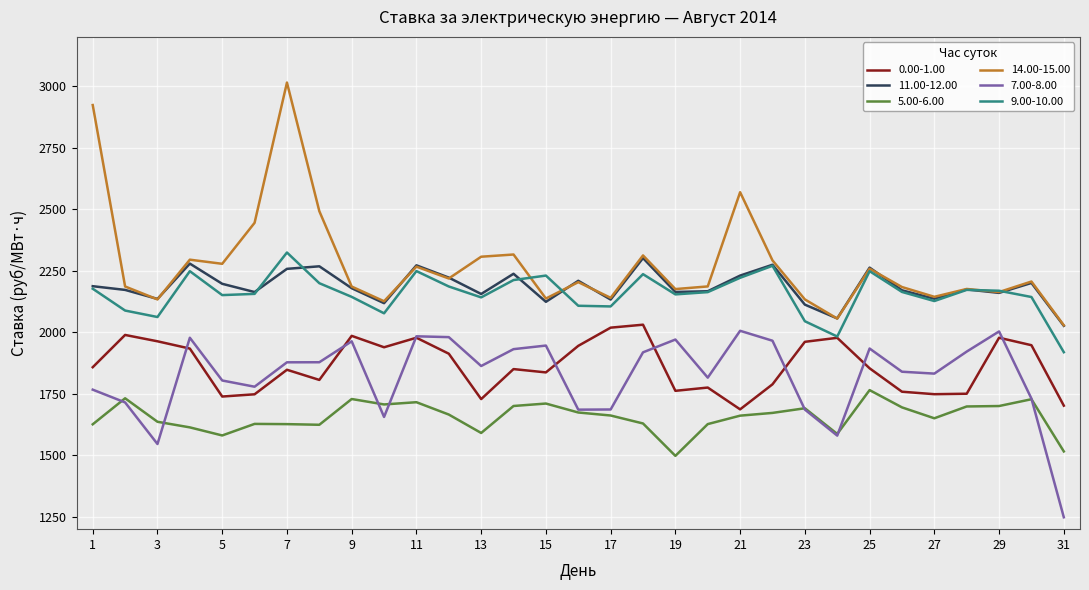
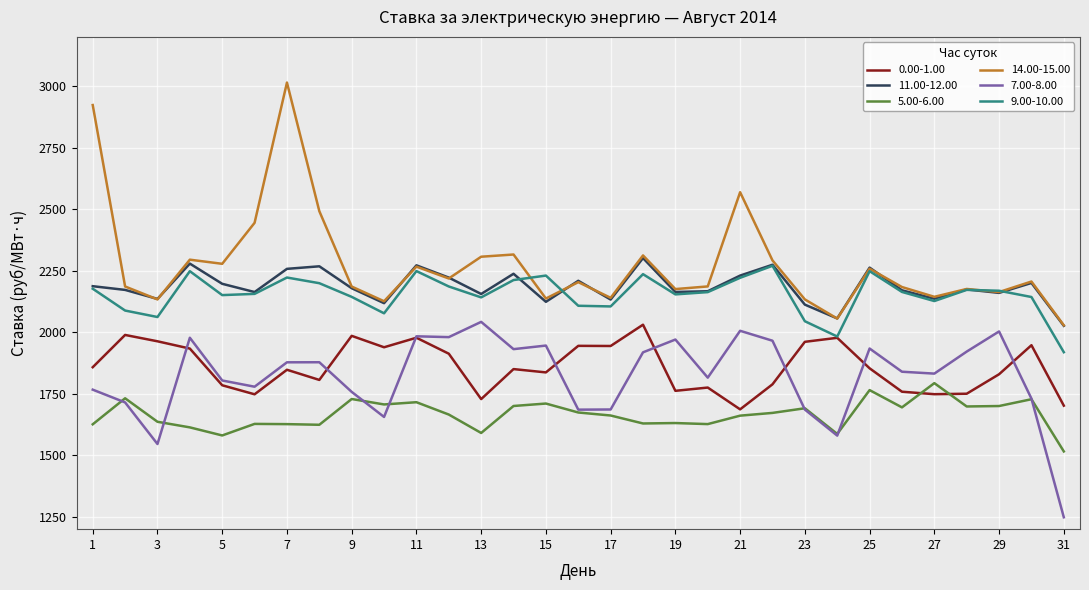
  {
    "0.00-1.00": {
      "1": 1860,
      "3": 1960,
-     "5": 1740,
+     "5": 1780,
      "7": 1850,
      "9": 1990,
      "13": 1730,
      "15": 1840,
-     "17": 2020,
+     "17": 1940,
      "19": 1760,
      "21": 1690,
      "23": 1960,
      "25": 1850,
      "27": 1750,
-     "29": 1980,
+     "29": 1830,
      "31": 1700
    },
    "11.00-12.00": {
      "5": 2200,
      "7": 2260,
      "13": 2160,
      "15": 2120,
      "23": 2110
    },
    "5.00-6.00": {
      "1": 1630,
      "3": 1640,
      "5": 1580,
      "7": 1630,
      "9": 1730,
      "11": 1720,
      "13": 1590,
      "15": 1710,
      "17": 1660,
-     "19": 1500,
+     "19": 1630,
      "21": 1660,
      "25": 1760,
-     "27": 1650,
+     "27": 1790,
      "29": 1700,
      "31": 1520
    },
    "14.00-15.00": {
      "1": 2920,
      "5": 2280,
      "7": 3010,
      "13": 2310,
      "15": 2140,
      "19": 2180,
      "21": 2570,
      "23": 2130
    },
    "7.00-8.00": {
      "1": 1770,
      "3": 1550,
      "5": 1800,
      "7": 1880,
-     "9": 1960,
-     "13": 1860,
+     "9": 1760,
+     "13": 2040,
      "15": 1950,
      "17": 1690,
      "19": 1970,
      "21": 2010,
      "25": 1930,
      "27": 1830,
      "29": 2000,
      "31": 1250
    },
    "9.00-10.00": {
      "3": 2060,
      "5": 2150,
-     "7": 2320,
+     "7": 2220,
      "9": 2140,
      "11": 2250,
      "13": 2140,
      "15": 2230,
      "17": 2100,
      "23": 2040,
      "31": 1920
    }
  }
